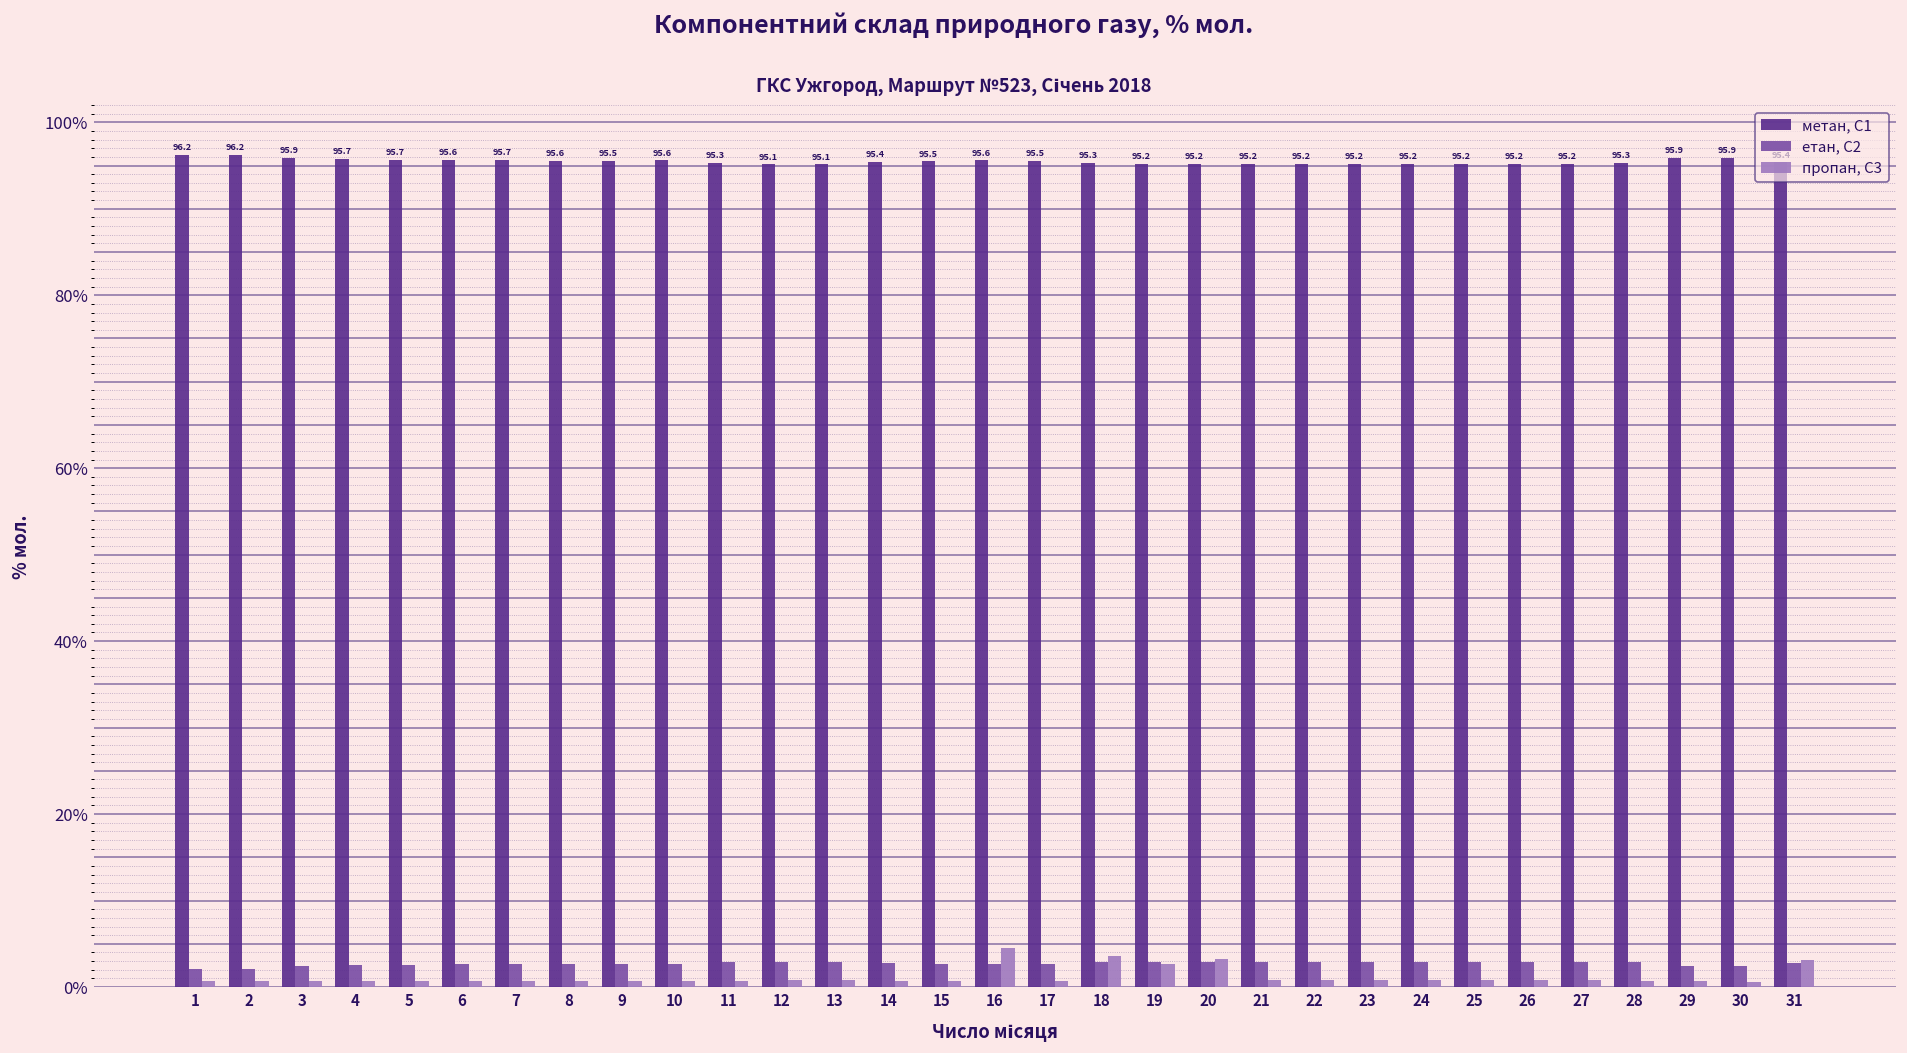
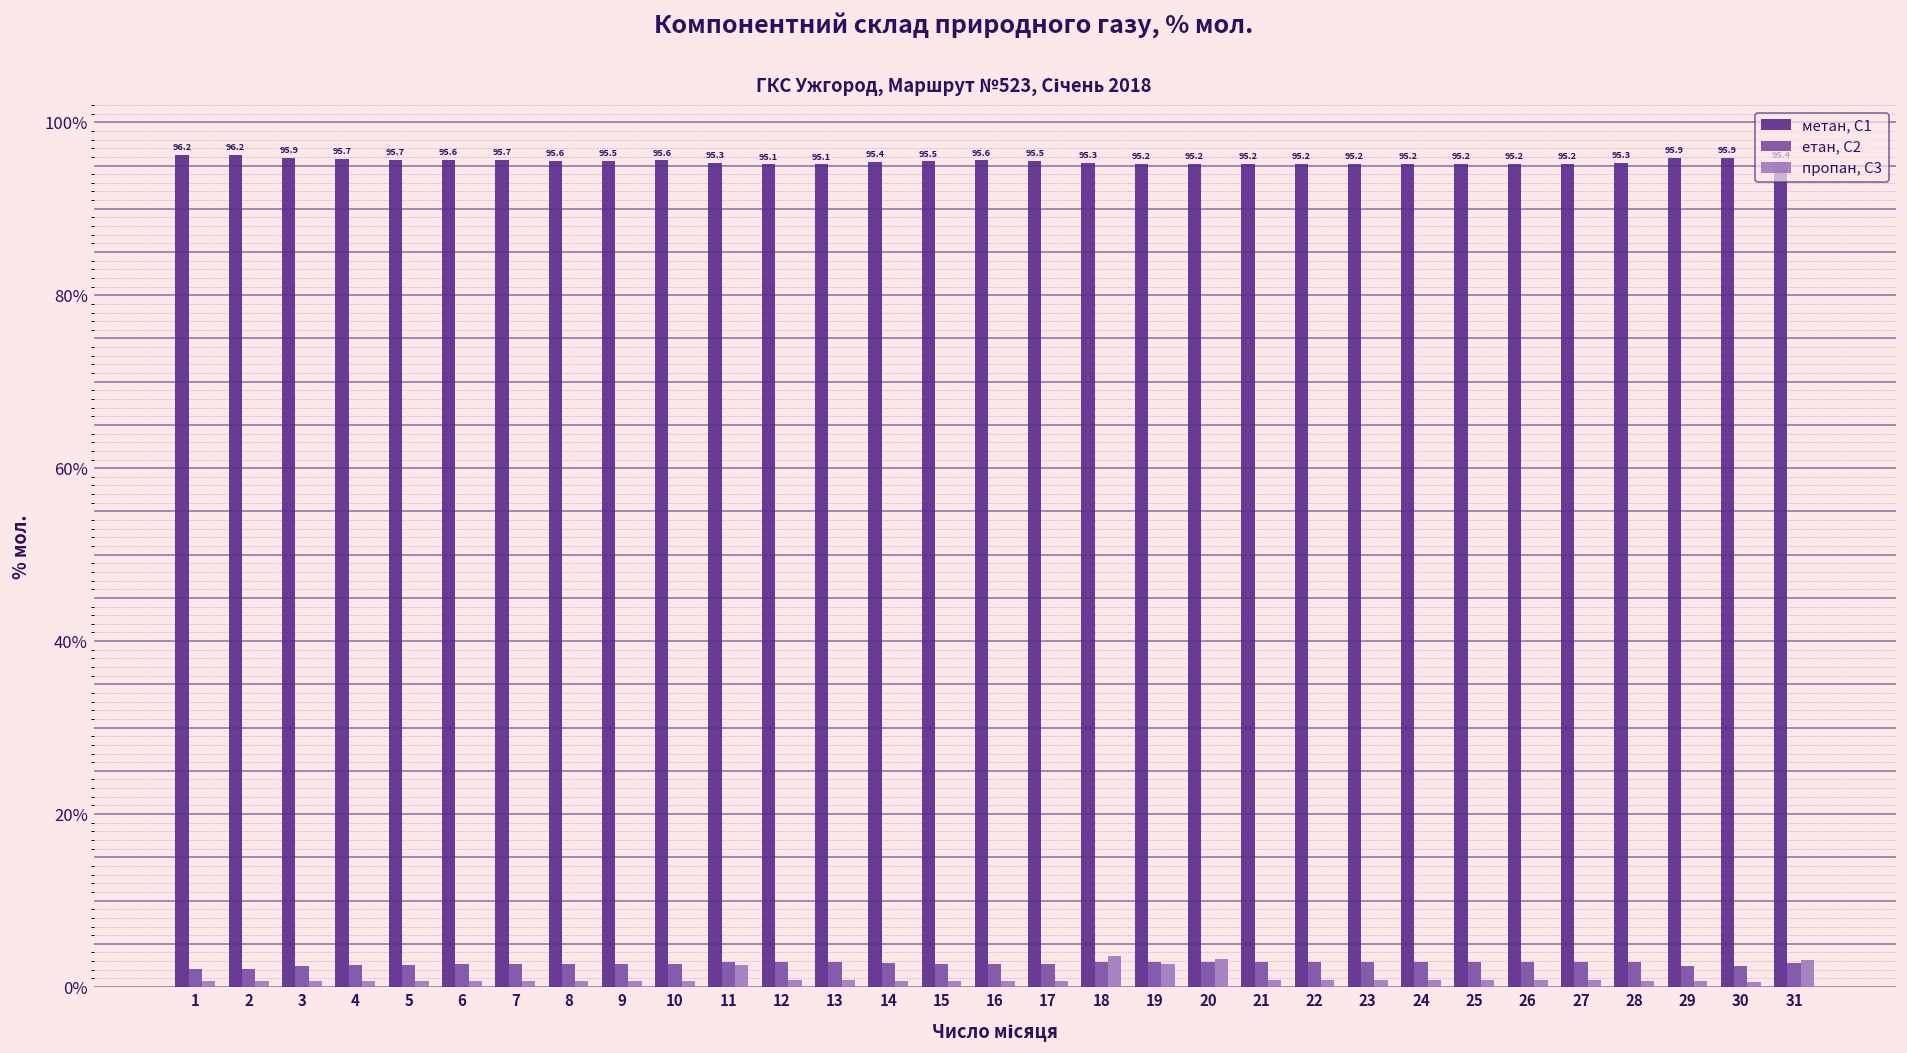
  {
    "пропан, С3": {
      "1": "1%",
      "2": "1%",
      "3": "1%",
      "4": "1%",
      "5": "1%",
      "6": "1%",
      "7": "1%",
      "8": "1%",
      "9": "1%",
      "10": "1%",
-     "11": "1%",
+     "11": "3%",
      "12": "1%",
      "13": "1%",
      "14": "1%",
      "15": "1%",
-     "16": "4%",
+     "16": "1%",
      "17": "1%",
      "18": "4%",
      "19": "3%",
      "20": "3%",
      "21": "1%",
      "22": "1%",
      "23": "1%",
      "24": "1%",
      "25": "1%",
      "26": "1%",
      "27": "1%",
      "28": "1%",
      "29": "1%",
      "30": "1%",
      "31": "3%"
    }
  }
